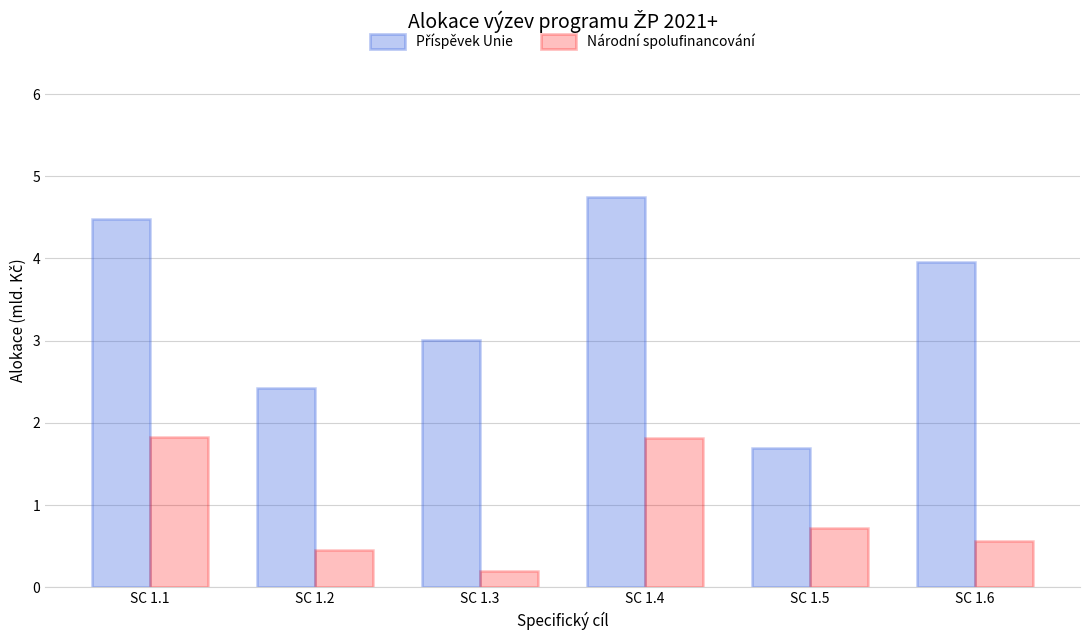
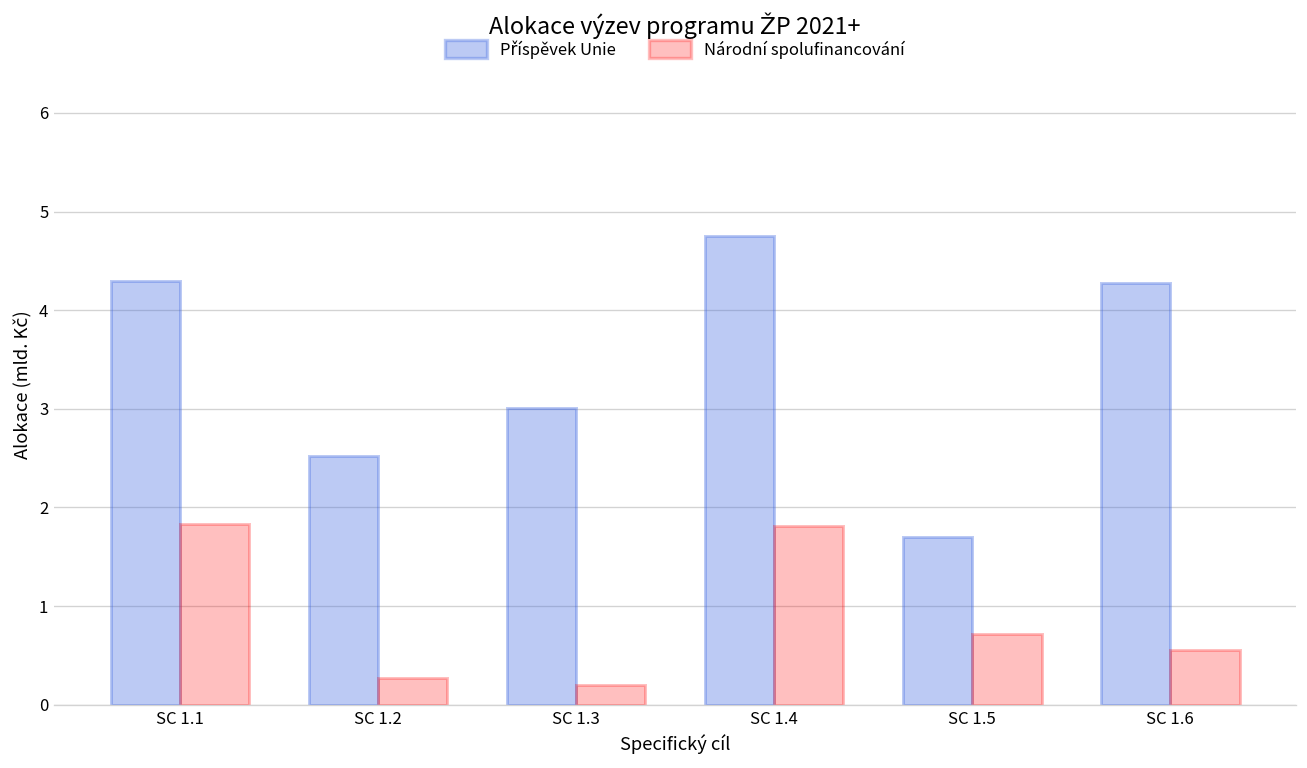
  {
    "Příspěvek Unie": {
-     "SC 1.1": 4.5,
-     "SC 1.2": 2.4,
+     "SC 1.1": 4.3,
+     "SC 1.2": 2.5,
      "SC 1.3": 3.0,
      "SC 1.4": 4.8,
      "SC 1.5": 1.7,
-     "SC 1.6": 4.0
+     "SC 1.6": 4.3
    },
    "Národní spolufinancování": {
      "SC 1.1": 1.8,
-     "SC 1.2": 0.5,
+     "SC 1.2": 0.3,
      "SC 1.3": 0.2,
      "SC 1.4": 1.8,
      "SC 1.5": 0.7,
      "SC 1.6": 0.6
    }
  }
